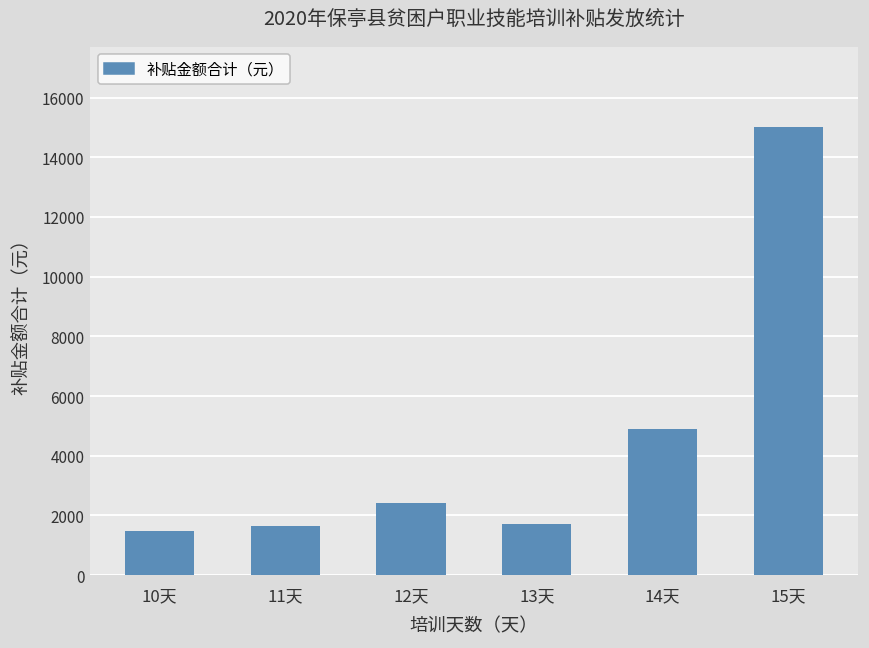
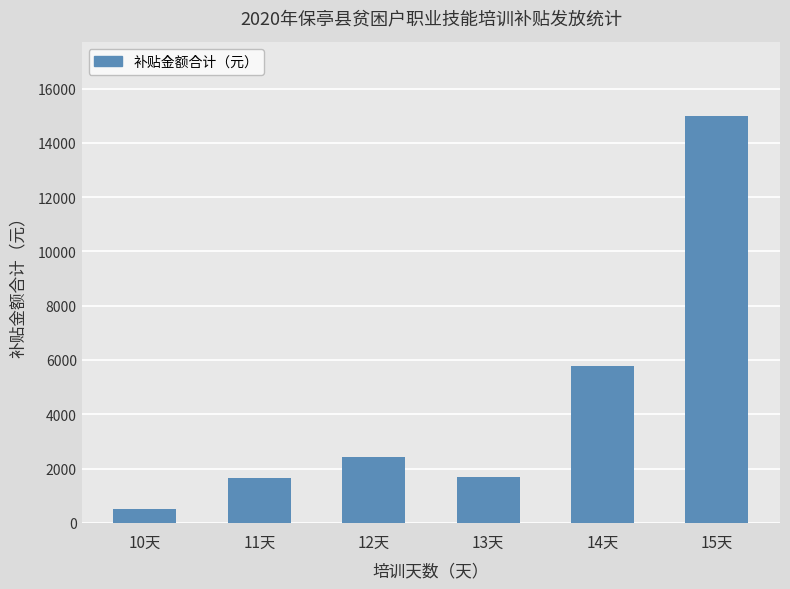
  {
-   "10天": 1500,
+   "10天": 500,
    "11天": 1700,
    "12天": 2400,
    "13天": 1700,
-   "14天": 4900,
+   "14天": 5800,
    "15天": 15000
  }
